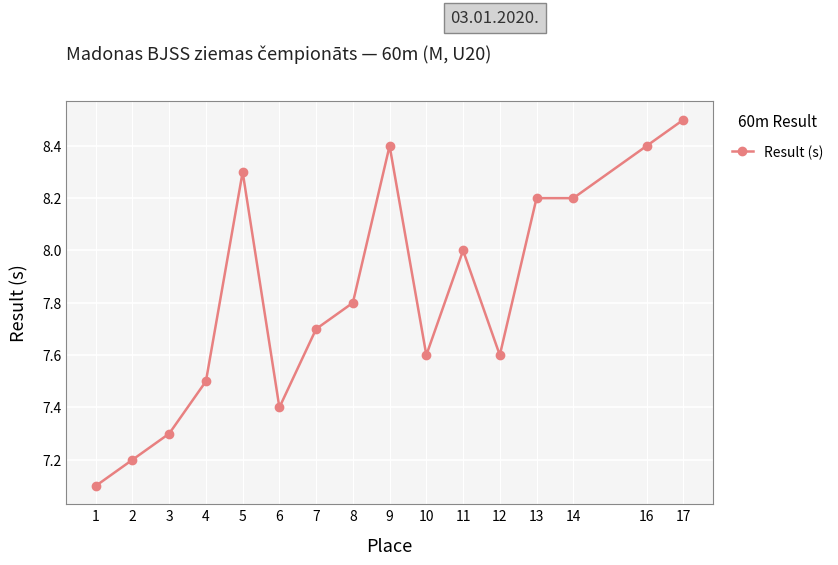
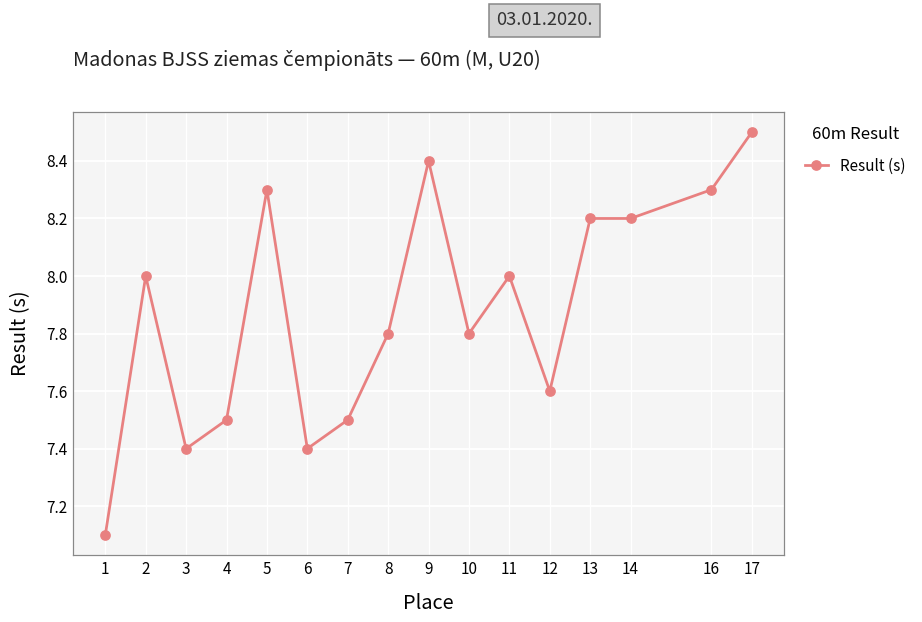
  {
    "1": 7.1,
-   "2": 7.2,
-   "3": 7.3,
+   "2": 8.0,
+   "3": 7.4,
    "4": 7.5,
    "5": 8.3,
    "6": 7.4,
-   "7": 7.7,
+   "7": 7.5,
    "8": 7.8,
    "9": 8.4,
-   "10": 7.6,
+   "10": 7.8,
    "11": 8.0,
    "12": 7.6,
    "13": 8.2,
    "14": 8.2,
-   "16": 8.4,
+   "16": 8.3,
    "17": 8.5
  }
